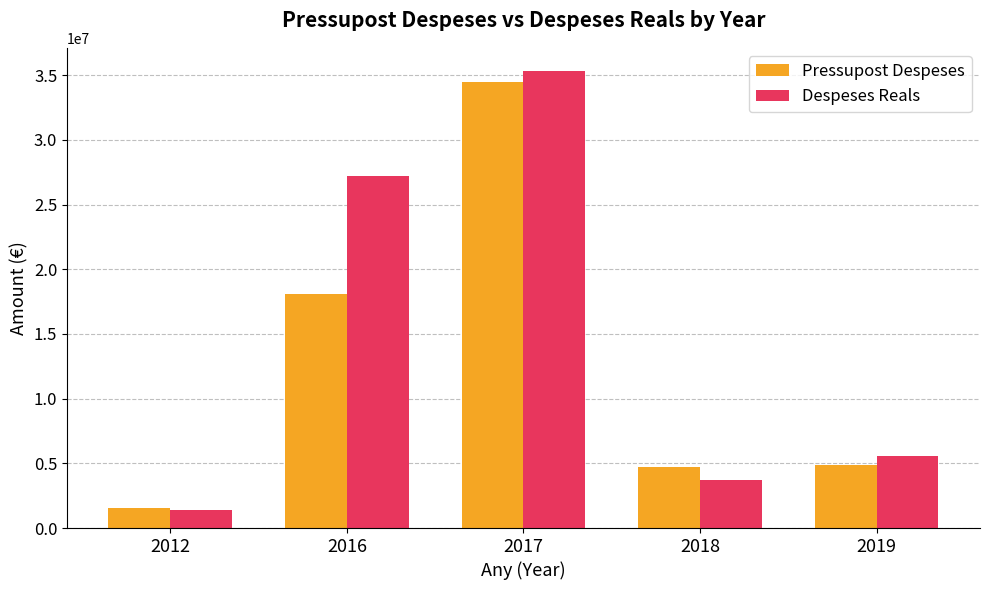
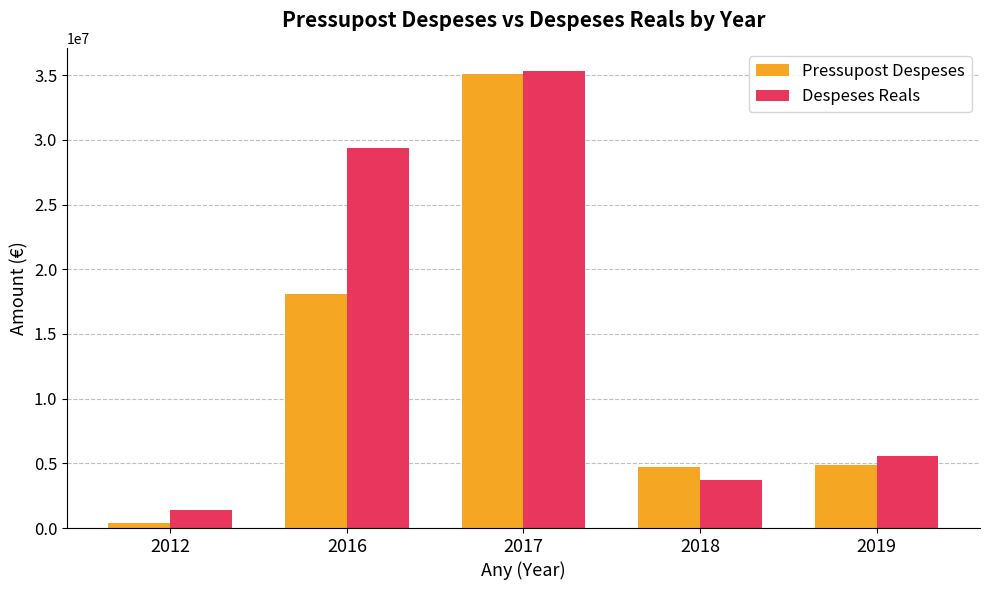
  {
    "Pressupost Despeses": {
-     "2012": 1500000,
+     "2012": 400000,
      "2016": 18100000,
-     "2017": 34500000,
+     "2017": 35100000,
      "2018": 4700000,
      "2019": 4900000
    },
    "Despeses Reals": {
      "2012": 1400000,
-     "2016": 27200000,
+     "2016": 29400000,
      "2017": 35400000,
      "2018": 3700000,
      "2019": 5600000
    }
  }
